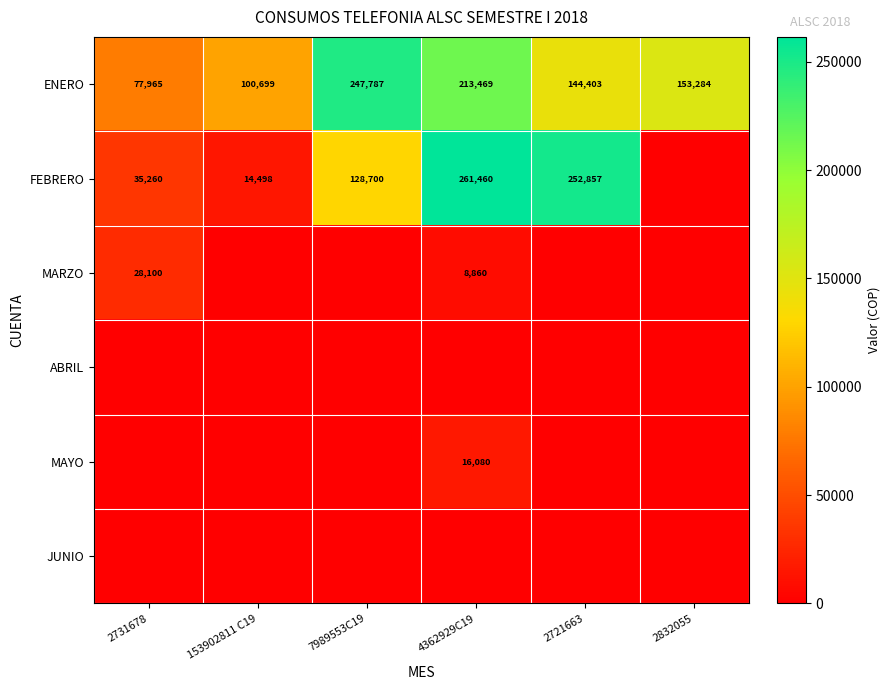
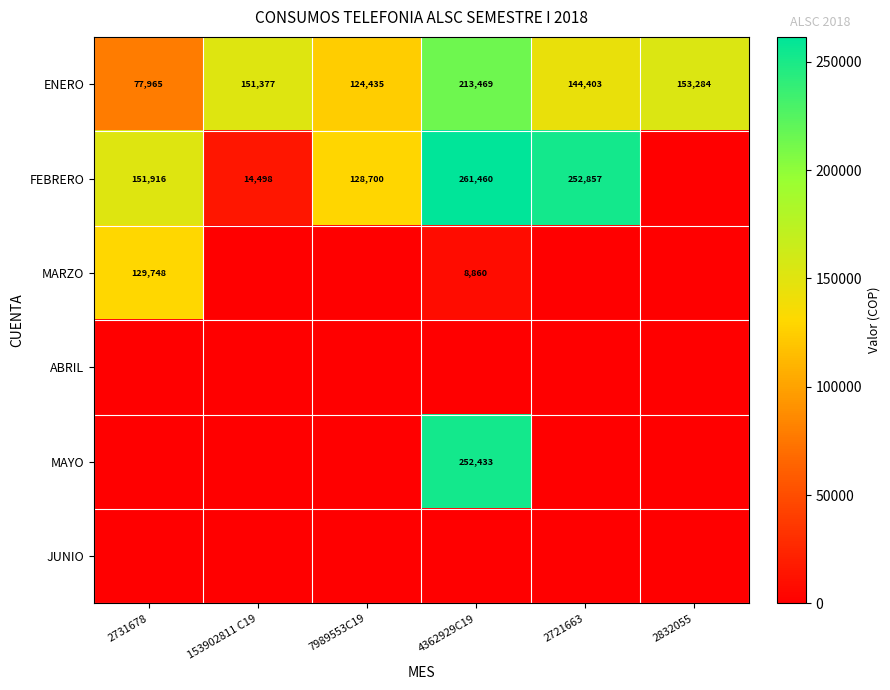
  {
    "ENERO": {
      "2731678": "77,965",
-     "153902811 C19": "100,699",
-     "7989553C19": "247,787",
+     "153902811 C19": "151,377",
+     "7989553C19": "124,435",
      "4362929C19": "213,469",
      "2721663": "144,403",
      "2832055": "153,284"
    },
    "FEBRERO": {
-     "2731678": "35,260",
+     "2731678": "151,916",
      "153902811 C19": "14,498",
      "7989553C19": "128,700",
      "4362929C19": "261,460",
      "2721663": "252,857"
    },
    "MARZO": {
-     "2731678": "28,100",
+     "2731678": "129,748",
      "4362929C19": "8,860"
    },
    "MAYO": {
-     "4362929C19": "16,080"
+     "4362929C19": "252,433"
    }
  }
